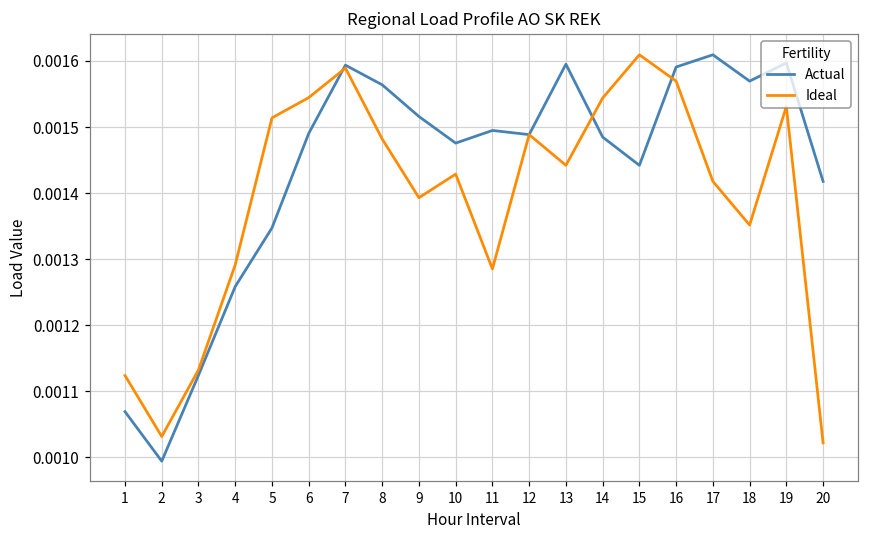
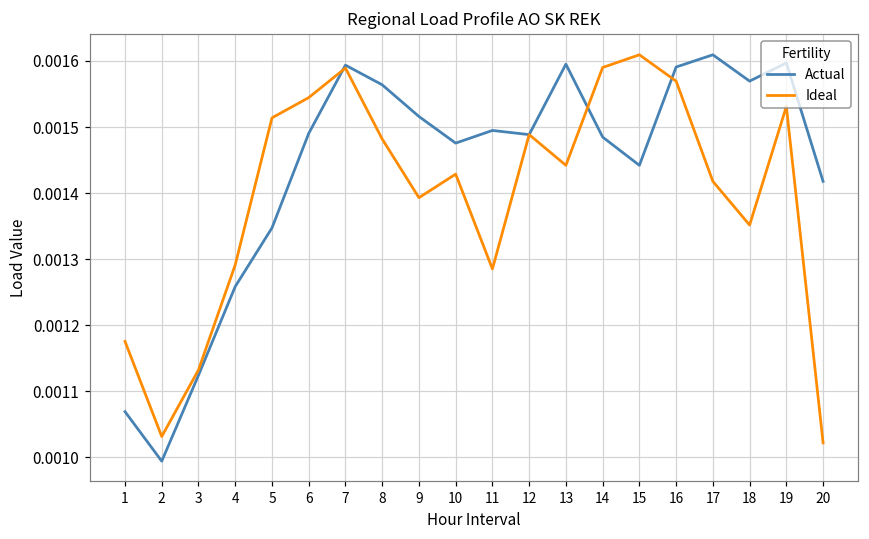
  {
    "Actual": {
      "1": 0.00107,
      "2": 0.00099,
      "3": 0.00112,
      "4": 0.00126,
      "5": 0.00135,
      "6": 0.00149,
      "7": 0.00159,
      "8": 0.00156,
      "9": 0.00152,
      "10": 0.00148,
      "11": 0.00149,
      "13": 0.00160,
      "14": 0.00148,
      "15": 0.00144,
      "16": 0.00159,
      "17": 0.00161,
      "18": 0.00157,
      "20": 0.00142
    },
    "Ideal": {
-     "1": 0.00112,
+     "1": 0.00118,
      "2": 0.00103,
      "3": 0.00113,
      "4": 0.00129,
      "5": 0.00151,
      "6": 0.00154,
      "7": 0.00159,
      "8": 0.00148,
      "9": 0.00139,
      "10": 0.00143,
      "11": 0.00129,
      "13": 0.00144,
-     "14": 0.00154,
+     "14": 0.00159,
      "15": 0.00161,
      "16": 0.00157,
      "17": 0.00142,
      "18": 0.00135,
      "20": 0.00102
    }
  }
